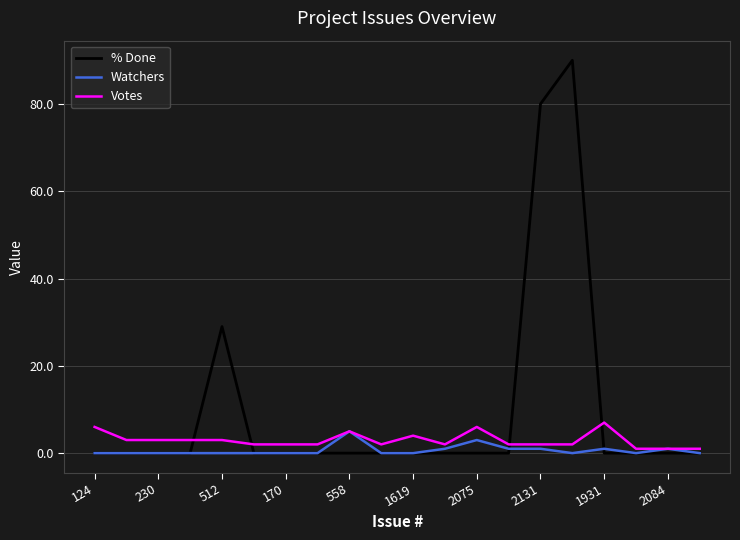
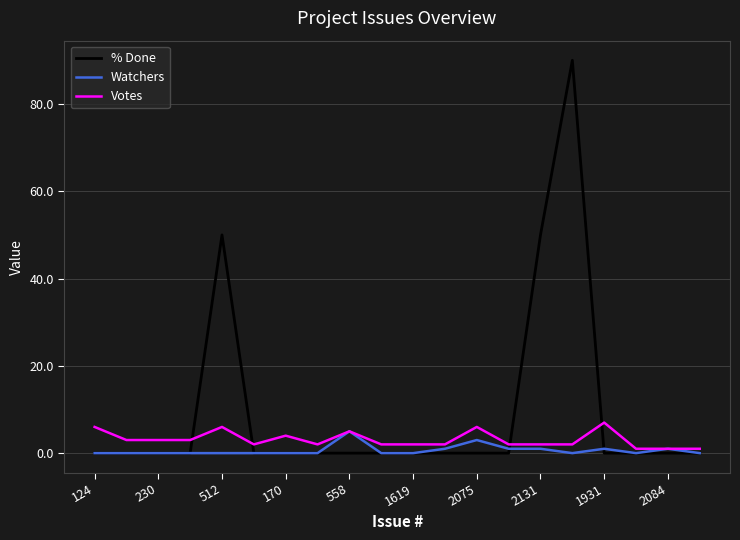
  {
    "% Done": {
-     "512": 29,
+     "512": 50,
      "558": 0,
      "2075": 0,
-     "2131": 80,
+     "2131": 50,
      "1931": 0,
      "2084": 0
    },
    "Watchers": {
      "512": 0,
      "2075": 3,
      "2131": 1,
      "1931": 1
    },
    "Votes": {
      "124": 6,
      "230": 3,
-     "512": 3,
-     "170": 2,
-     "1619": 4,
+     "512": 6,
+     "170": 4,
+     "1619": 2,
      "2075": 6,
      "2131": 2,
      "1931": 7
    }
  }
